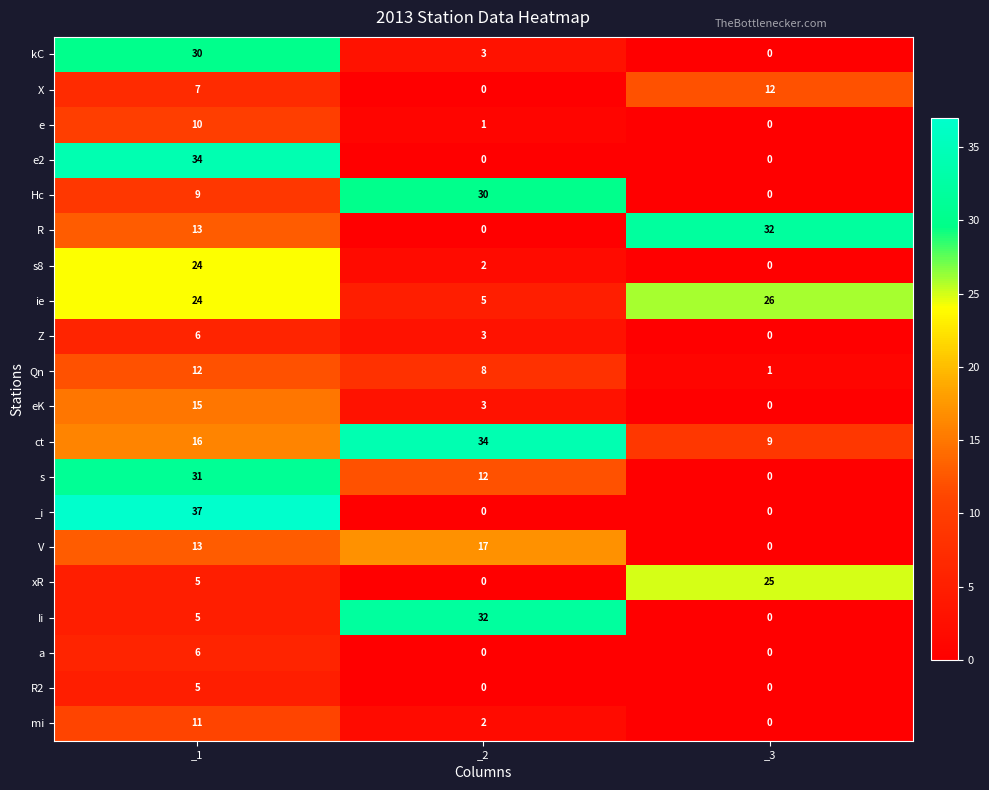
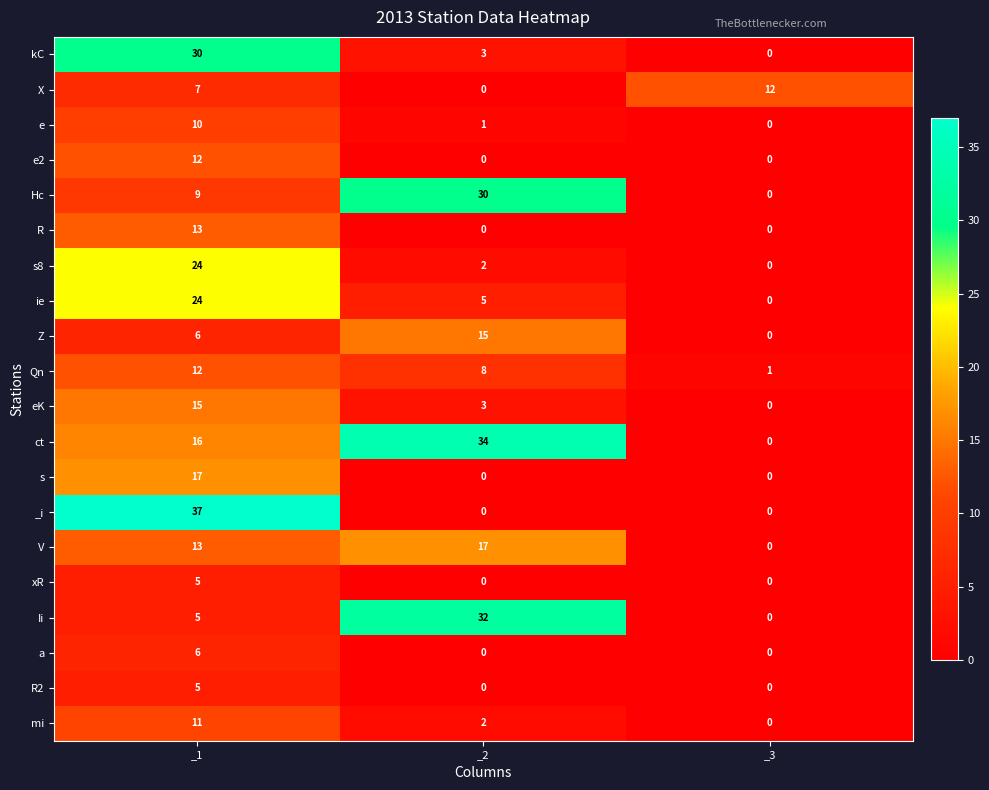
  {
    "kC": {
      "_1": 30,
      "_2": 3,
      "_3": 0
    },
    "X": {
      "_1": 7,
      "_2": 0,
      "_3": 12
    },
    "e": {
      "_1": 10,
      "_2": 1,
      "_3": 0
    },
    "e2": {
-     "_1": 34,
+     "_1": 12,
      "_2": 0,
      "_3": 0
    },
    "Hc": {
      "_1": 9,
      "_2": 30,
      "_3": 0
    },
    "R": {
      "_1": 13,
      "_2": 0,
-     "_3": 32
+     "_3": 0
    },
    "s8": {
      "_1": 24,
      "_2": 2,
      "_3": 0
    },
    "ie": {
      "_1": 24,
      "_2": 5,
-     "_3": 26
+     "_3": 0
    },
    "Z": {
      "_1": 6,
-     "_2": 3,
+     "_2": 15,
      "_3": 0
    },
    "Qn": {
      "_1": 12,
      "_2": 8,
      "_3": 1
    },
    "eK": {
      "_1": 15,
      "_2": 3,
      "_3": 0
    },
    "ct": {
      "_1": 16,
      "_2": 34,
-     "_3": 9
+     "_3": 0
    },
    "s": {
-     "_1": 31,
-     "_2": 12,
+     "_1": 17,
+     "_2": 0,
      "_3": 0
    },
    "_i": {
      "_1": 37,
      "_2": 0,
      "_3": 0
    },
    "V": {
      "_1": 13,
      "_2": 17,
      "_3": 0
    },
    "xR": {
      "_1": 5,
      "_2": 0,
-     "_3": 25
+     "_3": 0
    },
    "Ii": {
      "_1": 5,
      "_2": 32,
      "_3": 0
    },
    "a": {
      "_1": 6,
      "_2": 0,
      "_3": 0
    },
    "R2": {
      "_1": 5,
      "_2": 0,
      "_3": 0
    },
    "mi": {
      "_1": 11,
      "_2": 2,
      "_3": 0
    }
  }
